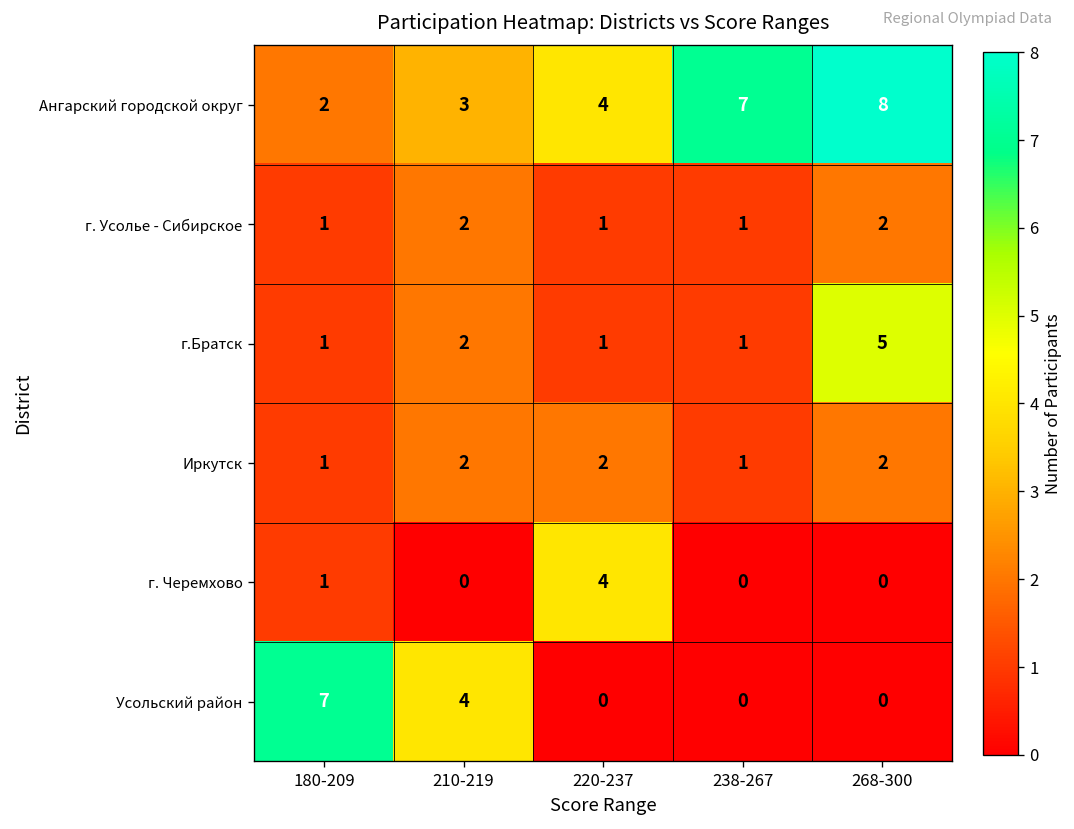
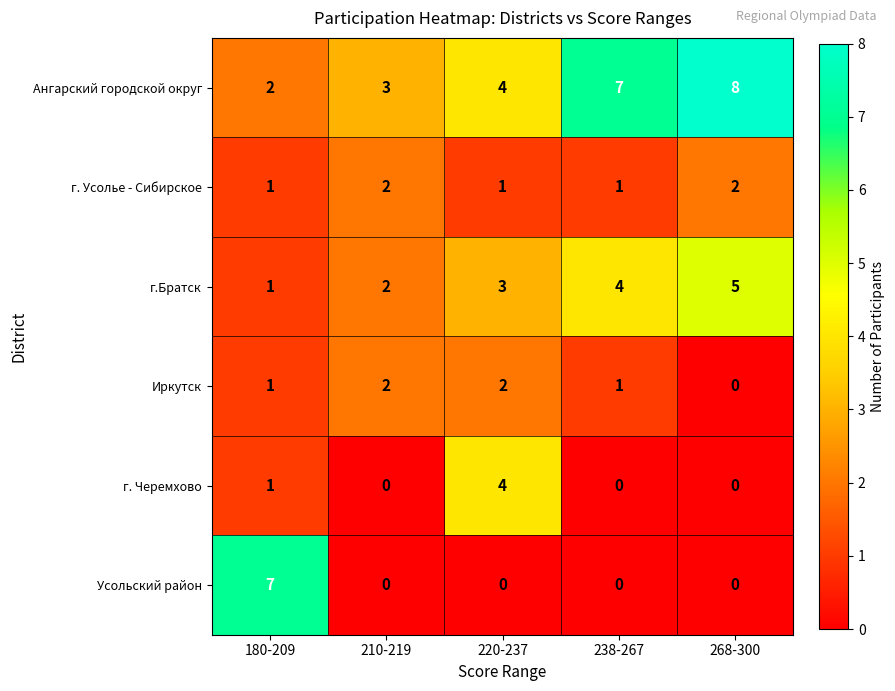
  {
    "Ангарский городской округ": {
      "180-209": 2,
      "210-219": 3,
      "220-237": 4,
      "238-267": 7,
      "268-300": 8
    },
    "г. Усолье - Сибирское": {
      "180-209": 1,
      "210-219": 2,
      "220-237": 1,
      "238-267": 1,
      "268-300": 2
    },
    "г.Братск": {
      "180-209": 1,
      "210-219": 2,
-     "220-237": 1,
-     "238-267": 1,
+     "220-237": 3,
+     "238-267": 4,
      "268-300": 5
    },
    "Иркутск": {
      "180-209": 1,
      "210-219": 2,
      "220-237": 2,
      "238-267": 1,
-     "268-300": 2
+     "268-300": 0
    },
    "г. Черемхово": {
      "180-209": 1,
      "210-219": 0,
      "220-237": 4,
      "238-267": 0,
      "268-300": 0
    },
    "Усольский район": {
      "180-209": 7,
-     "210-219": 4,
+     "210-219": 0,
      "220-237": 0,
      "238-267": 0,
      "268-300": 0
    }
  }
